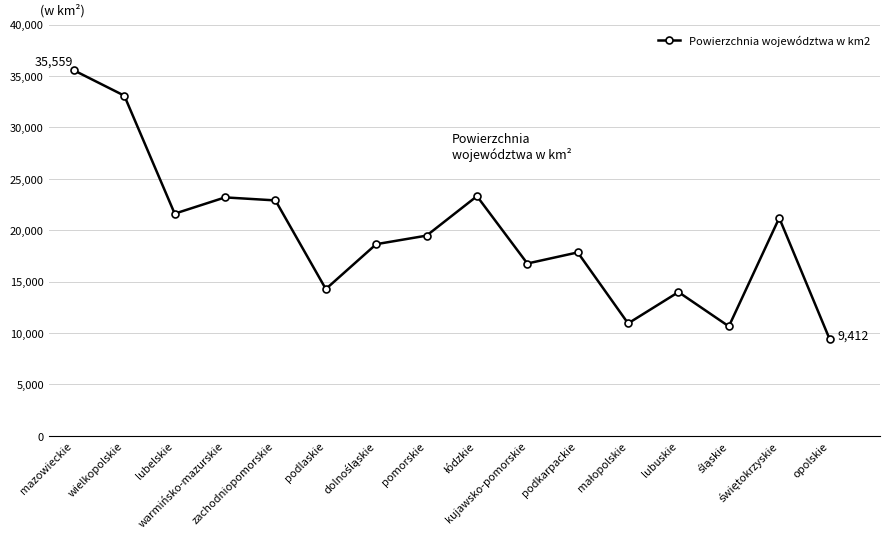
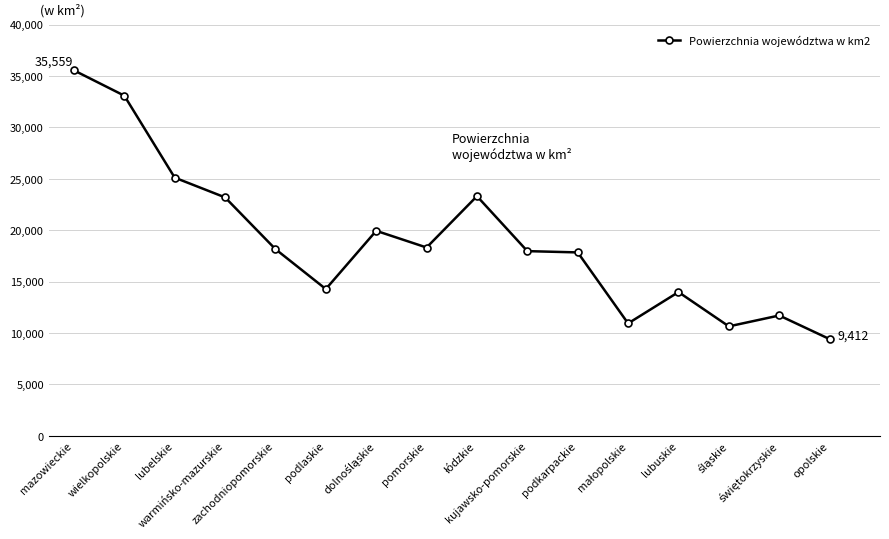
  {
    "wielkopolskie": "33,100",
-   "lubelskie": "21,600",
+   "lubelskie": "25,100",
    "warmińsko-mazurskie": "23,200",
-   "zachodniopomorskie": "22,900",
+   "zachodniopomorskie": "18,200",
    "podlaskie": "14,300",
-   "dolnośląskie": "18,600",
-   "pomorskie": "19,500",
+   "dolnośląskie": "19,900",
+   "pomorskie": "18,300",
    "łódzkie": "23,300",
-   "kujawsko-pomorskie": "16,800",
+   "kujawsko-pomorskie": "18,000",
    "podkarpackie": "17,800",
    "małopolskie": "10,900",
    "lubuskie": "14,000",
    "śląskie": "10,700",
-   "świętokrzyskie": "21,200"
+   "świętokrzyskie": "11,700"
  }
